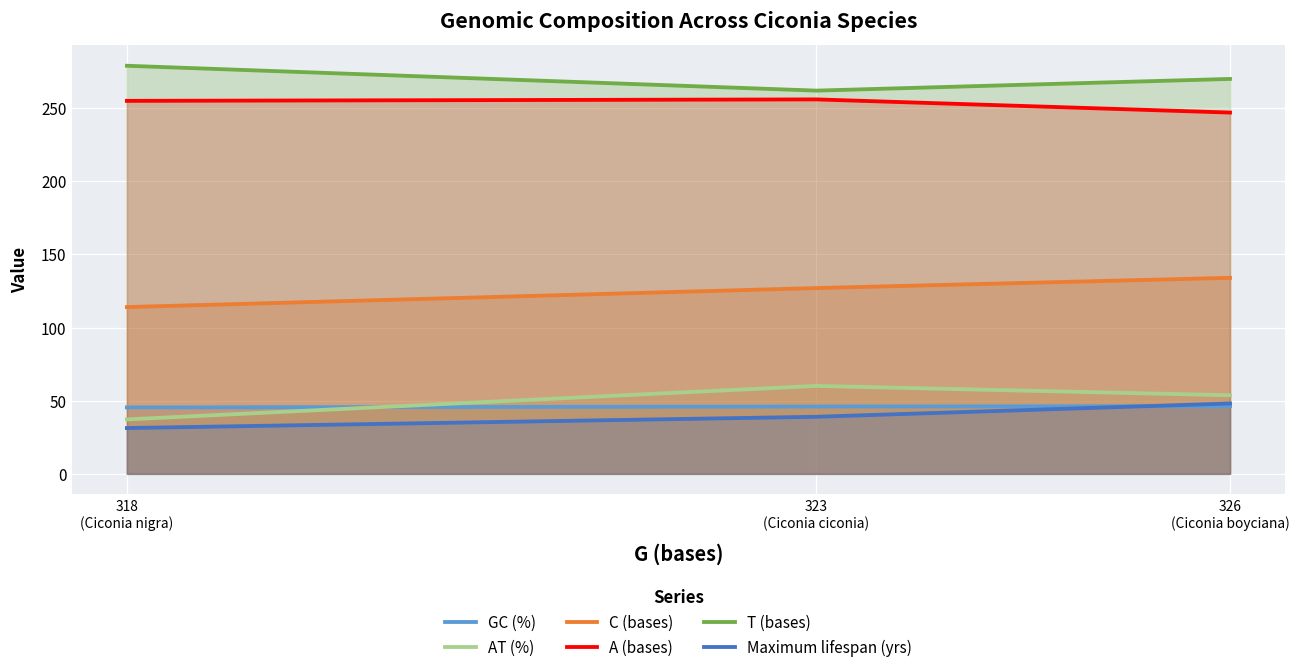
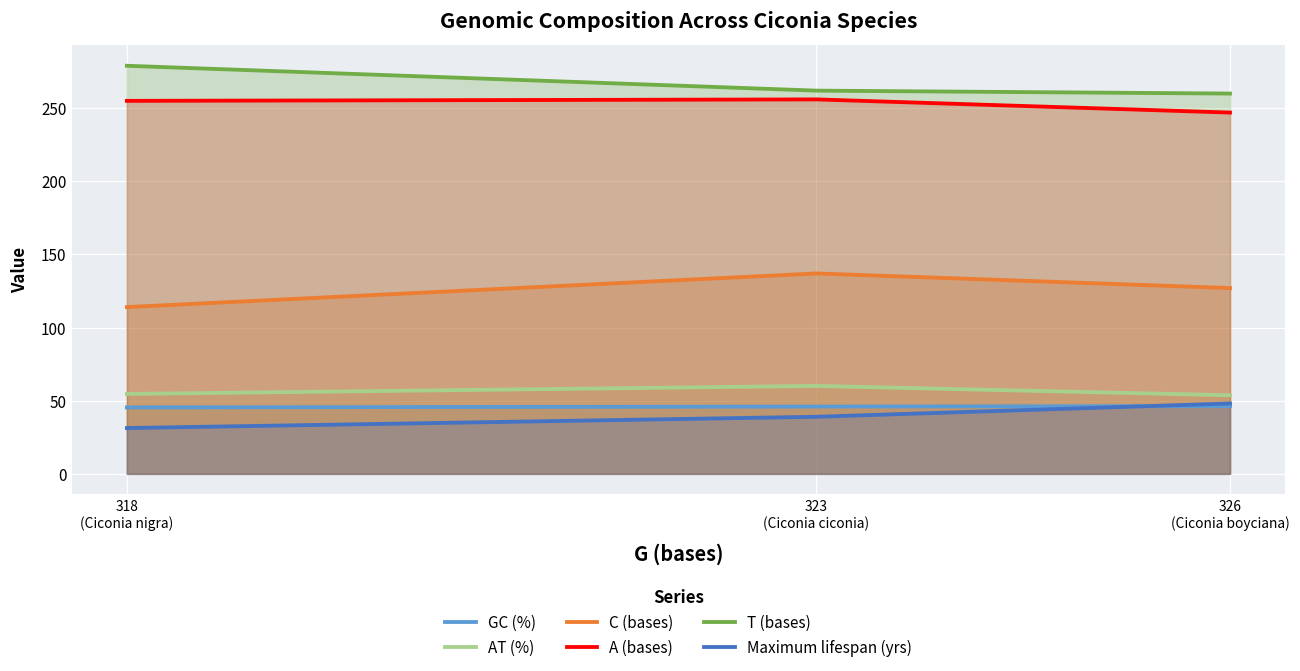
  {
    "AT (%)": {
-     "318 (Ciconia nigra)": 37,
+     "318 (Ciconia nigra)": 55,
      "323 (Ciconia ciconia)": 60,
      "326 (Ciconia boyciana)": 54
    },
    "C (bases)": {
      "318 (Ciconia nigra)": 114,
-     "323 (Ciconia ciconia)": 127,
-     "326 (Ciconia boyciana)": 134
+     "323 (Ciconia ciconia)": 137,
+     "326 (Ciconia boyciana)": 127
    },
    "A (bases)": {
      "318 (Ciconia nigra)": 255,
      "323 (Ciconia ciconia)": 256,
      "326 (Ciconia boyciana)": 247
    },
    "T (bases)": {
      "318 (Ciconia nigra)": 279,
      "323 (Ciconia ciconia)": 262,
-     "326 (Ciconia boyciana)": 270
+     "326 (Ciconia boyciana)": 260
    }
  }
